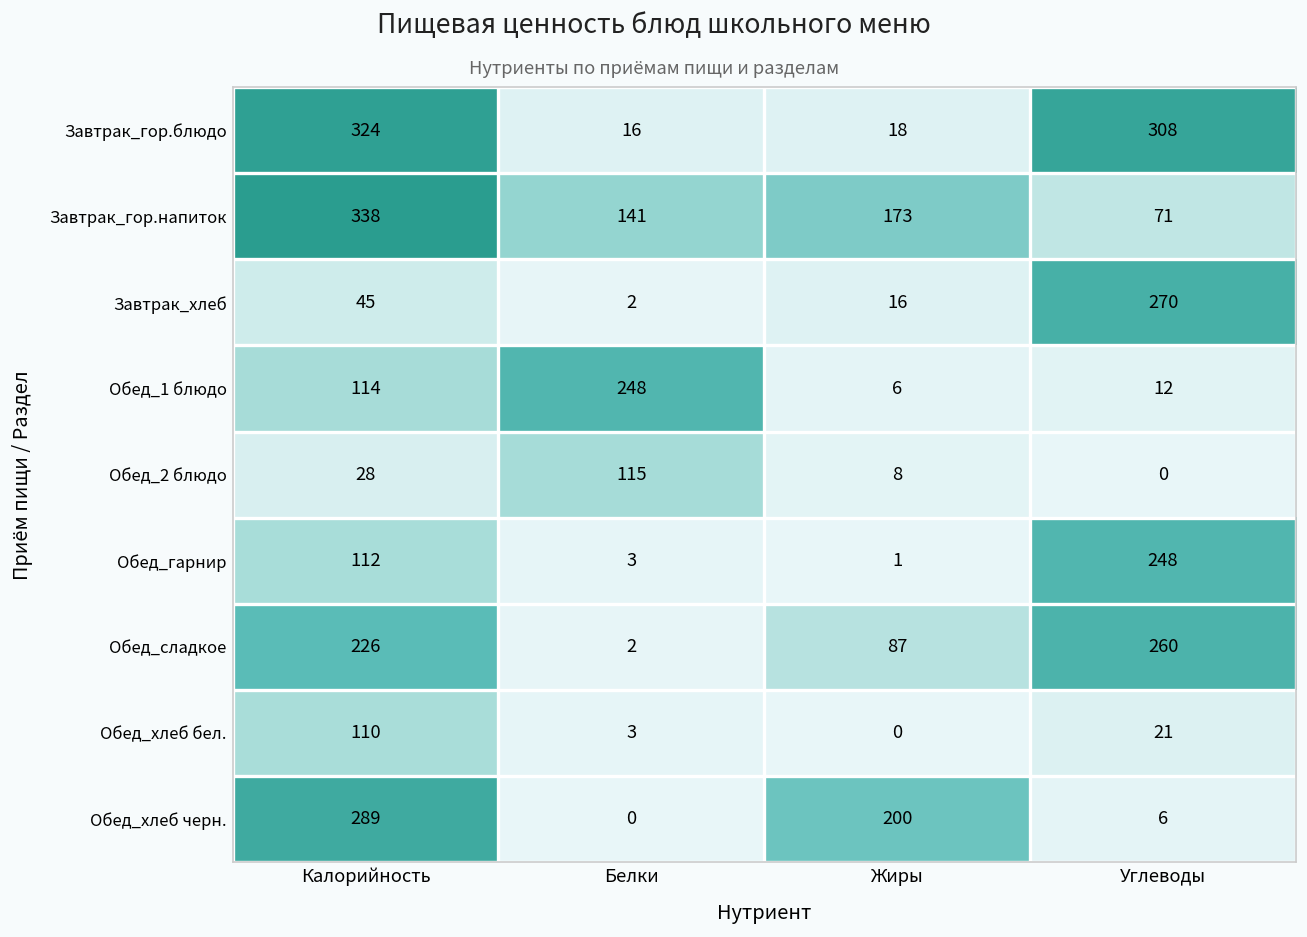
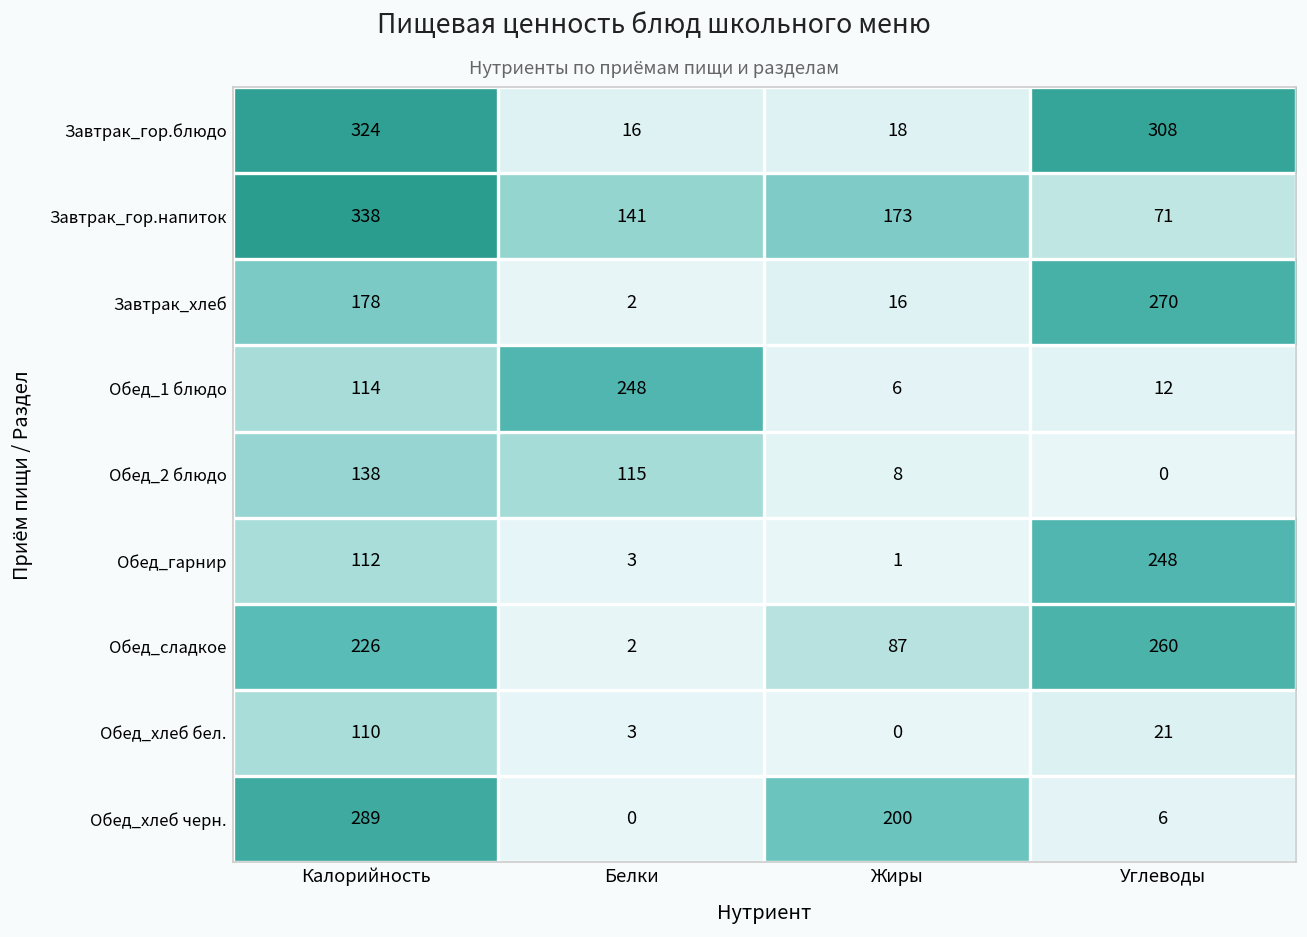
  {
    "Завтрак_гор.блюдо": {
      "Калорийность": 324,
      "Белки": 16,
      "Жиры": 18,
      "Углеводы": 308
    },
    "Завтрак_гор.напиток": {
      "Калорийность": 338,
      "Белки": 141,
      "Жиры": 173,
      "Углеводы": 71
    },
    "Завтрак_хлеб": {
-     "Калорийность": 45,
+     "Калорийность": 178,
      "Белки": 2,
      "Жиры": 16,
      "Углеводы": 270
    },
    "Обед_1 блюдо": {
      "Калорийность": 114,
      "Белки": 248,
      "Жиры": 6,
      "Углеводы": 12
    },
    "Обед_2 блюдо": {
-     "Калорийность": 28,
+     "Калорийность": 138,
      "Белки": 115,
      "Жиры": 8,
      "Углеводы": 0
    },
    "Обед_гарнир": {
      "Калорийность": 112,
      "Белки": 3,
      "Жиры": 1,
      "Углеводы": 248
    },
    "Обед_сладкое": {
      "Калорийность": 226,
      "Белки": 2,
      "Жиры": 87,
      "Углеводы": 260
    },
    "Обед_хлеб бел.": {
      "Калорийность": 110,
      "Белки": 3,
      "Жиры": 0,
      "Углеводы": 21
    },
    "Обед_хлеб черн.": {
      "Калорийность": 289,
      "Белки": 0,
      "Жиры": 200,
      "Углеводы": 6
    }
  }
